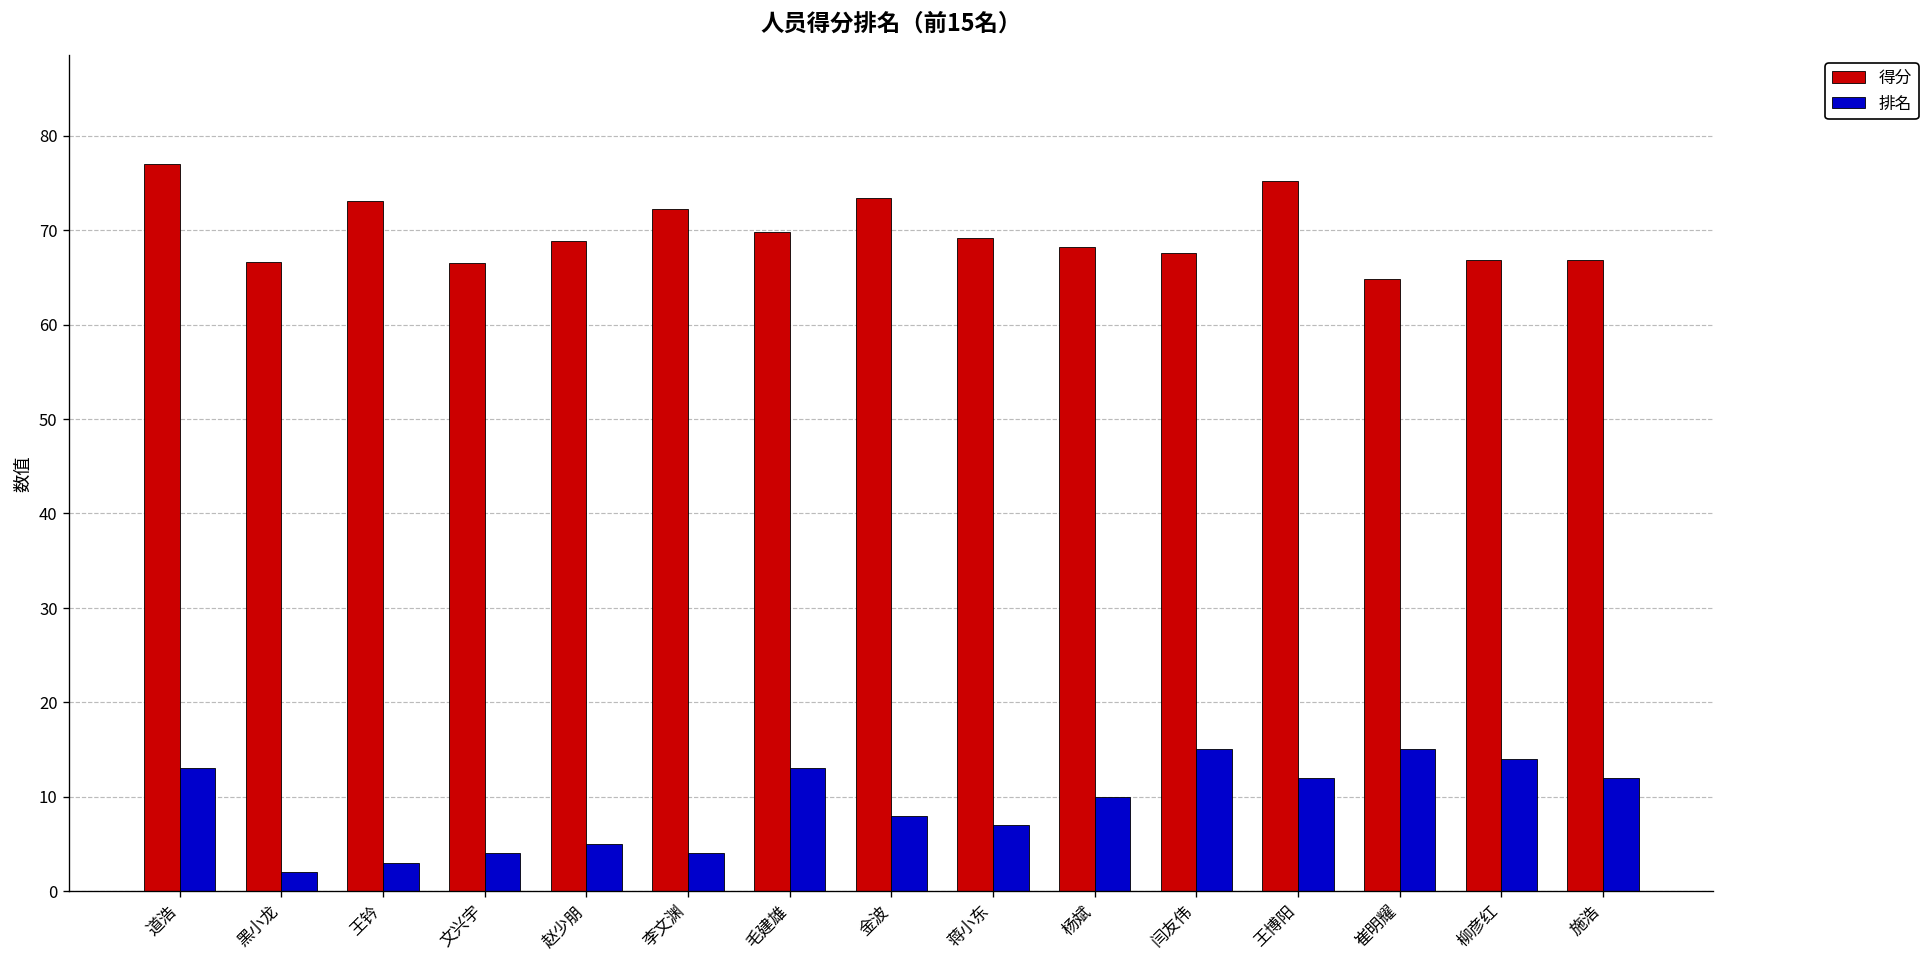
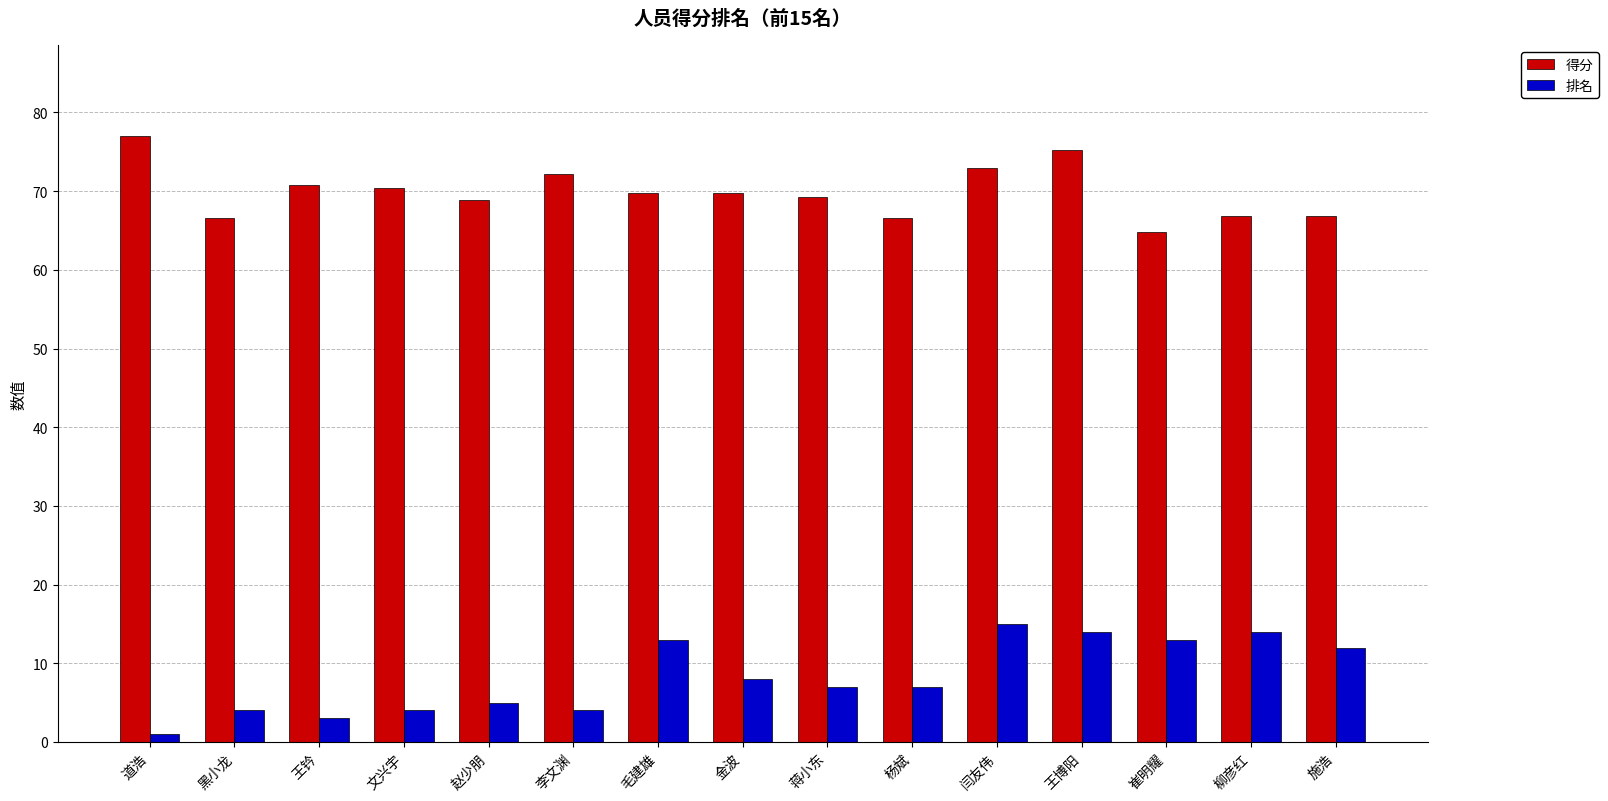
  {
    "得分": {
      "道浩": 77,
      "黑小龙": 67,
-     "王钤": 73,
-     "文兴宇": 67,
+     "王钤": 71,
+     "文兴宇": 70,
      "赵少朋": 69,
      "李文渊": 72,
      "毛建雄": 70,
-     "金波": 73,
+     "金波": 70,
      "蒋小东": 69,
-     "杨斌": 68,
-     "闫友伟": 68,
+     "杨斌": 67,
+     "闫友伟": 73,
      "王博阳": 75,
      "崔明耀": 65,
      "柳彦红": 67,
      "施浩": 67
    },
    "排名": {
-     "道浩": 13,
-     "黑小龙": 2,
+     "道浩": 1,
+     "黑小龙": 4,
      "王钤": 3,
      "文兴宇": 4,
      "赵少朋": 5,
      "李文渊": 4,
      "毛建雄": 13,
      "金波": 8,
      "蒋小东": 7,
-     "杨斌": 10,
+     "杨斌": 7,
      "闫友伟": 15,
-     "王博阳": 12,
-     "崔明耀": 15,
+     "王博阳": 14,
+     "崔明耀": 13,
      "柳彦红": 14,
      "施浩": 12
    }
  }
